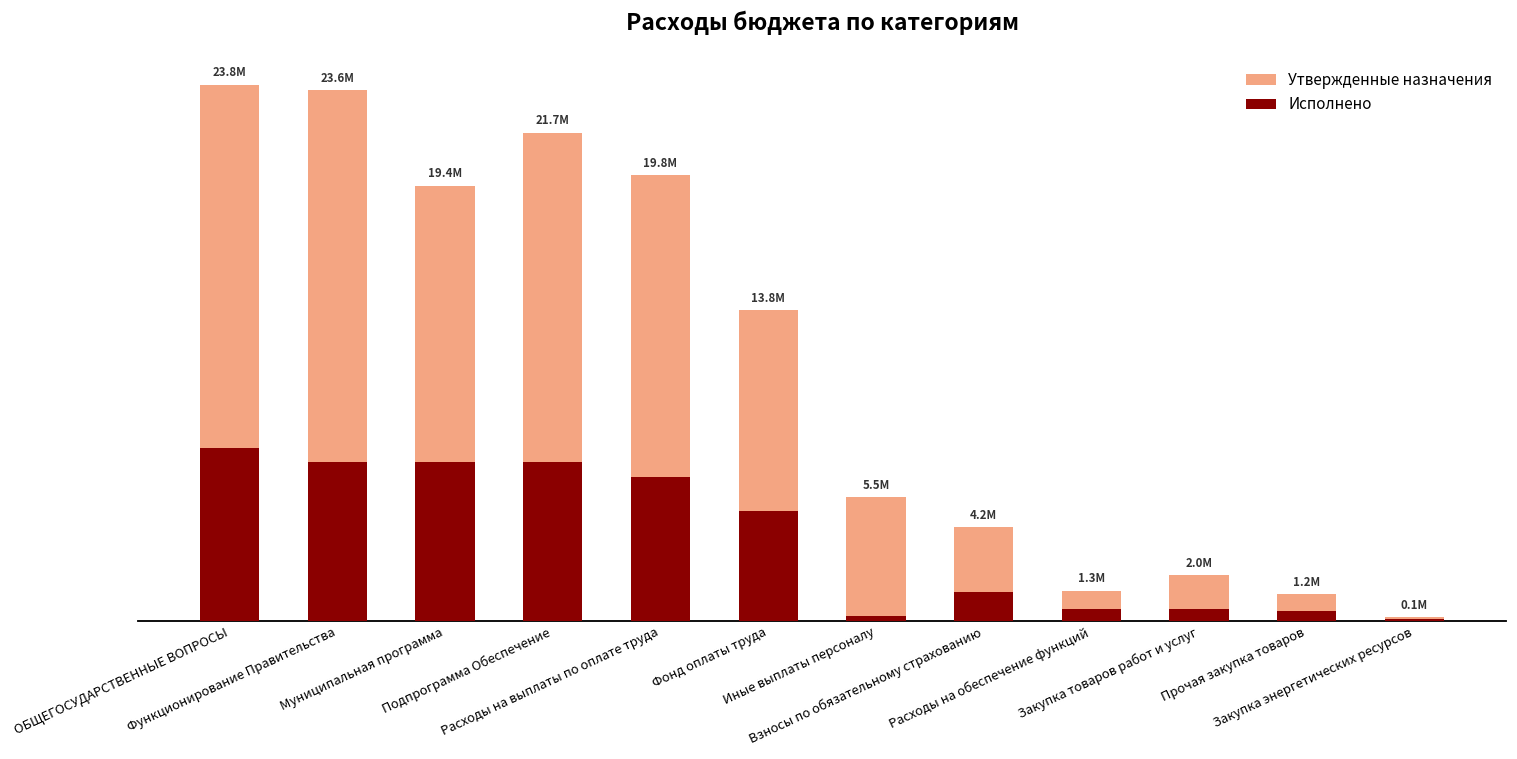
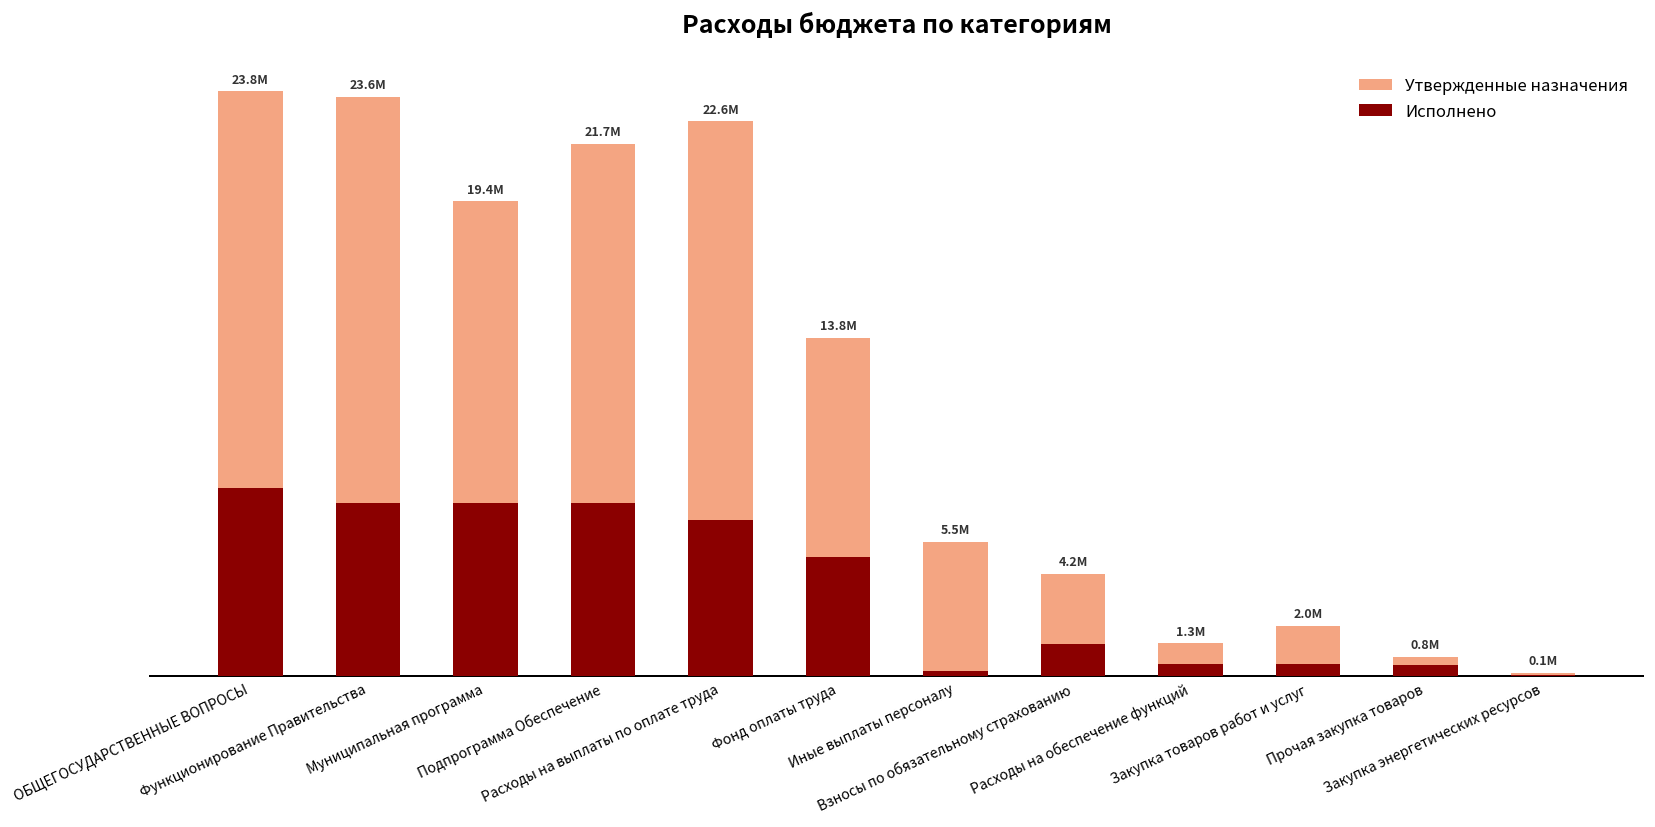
  {
    "Утвержденные назначения": {
      "ОБЩЕГОСУДАРСТВЕННЫЕ ВОПРОСЫ": "23.8M",
      "Функционирование Правительства": "23.6M",
      "Муниципальная программа": "19.4M",
      "Подпрограмма Обеспечение": "21.7M",
-     "Расходы на выплаты по оплате труда": "19.8M",
+     "Расходы на выплаты по оплате труда": "22.6M",
      "Фонд оплаты труда": "13.8M",
      "Иные выплаты персоналу": "5.5M",
      "Взносы по обязательному страхованию": "4.2M",
      "Расходы на обеспечение функций": "1.3M",
      "Закупка товаров работ и услуг": "2.0M",
-     "Прочая закупка товаров": "1.2M",
+     "Прочая закупка товаров": "0.8M",
      "Закупка энергетических ресурсов": "0.1M"
    }
  }
